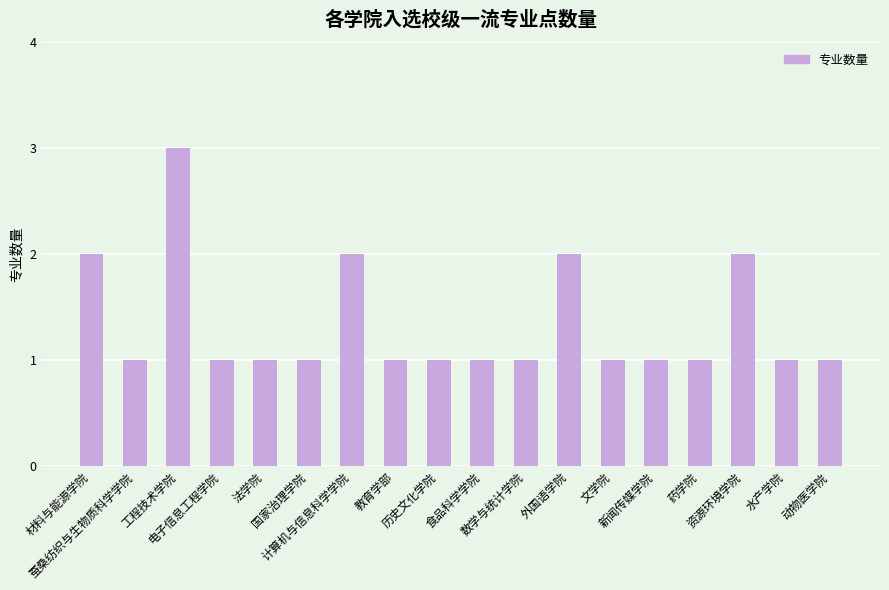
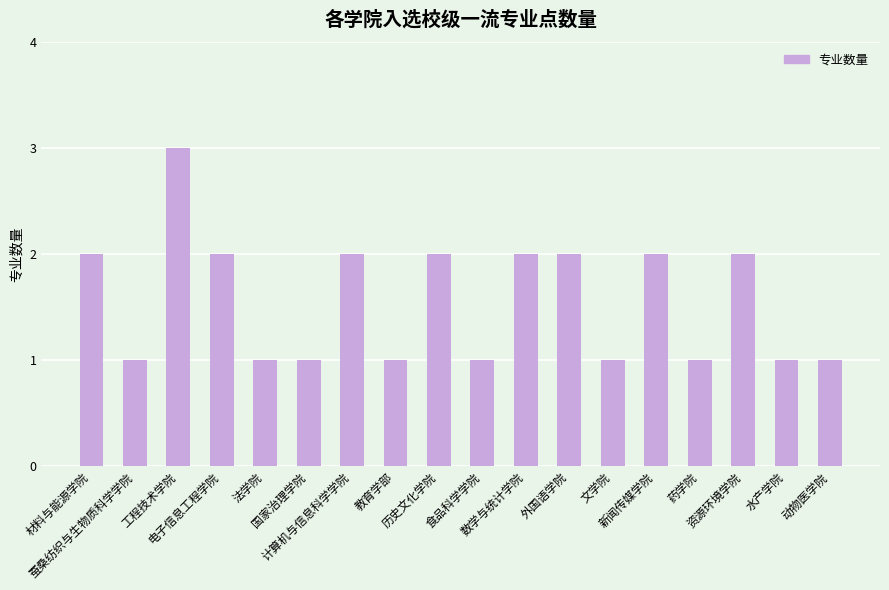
  {
    "材料与能源学院": 2,
    "蚕桑纺织与生物质科学学院": 1,
    "工程技术学院": 3,
-   "电子信息工程学院": 1,
+   "电子信息工程学院": 2,
    "法学院": 1,
    "国家治理学院": 1,
    "计算机与信息科学学院": 2,
    "教育学部": 1,
-   "历史文化学院": 1,
+   "历史文化学院": 2,
    "食品科学学院": 1,
-   "数学与统计学院": 1,
+   "数学与统计学院": 2,
    "外国语学院": 2,
    "文学院": 1,
-   "新闻传媒学院": 1,
+   "新闻传媒学院": 2,
    "药学院": 1,
    "资源环境学院": 2,
    "水产学院": 1,
    "动物医学院": 1
  }
